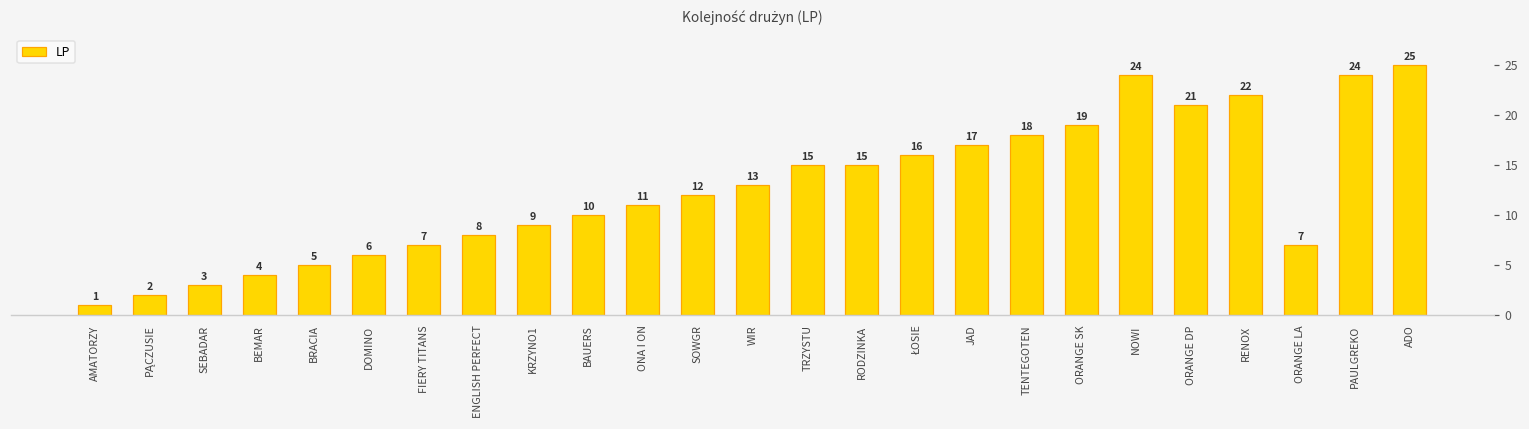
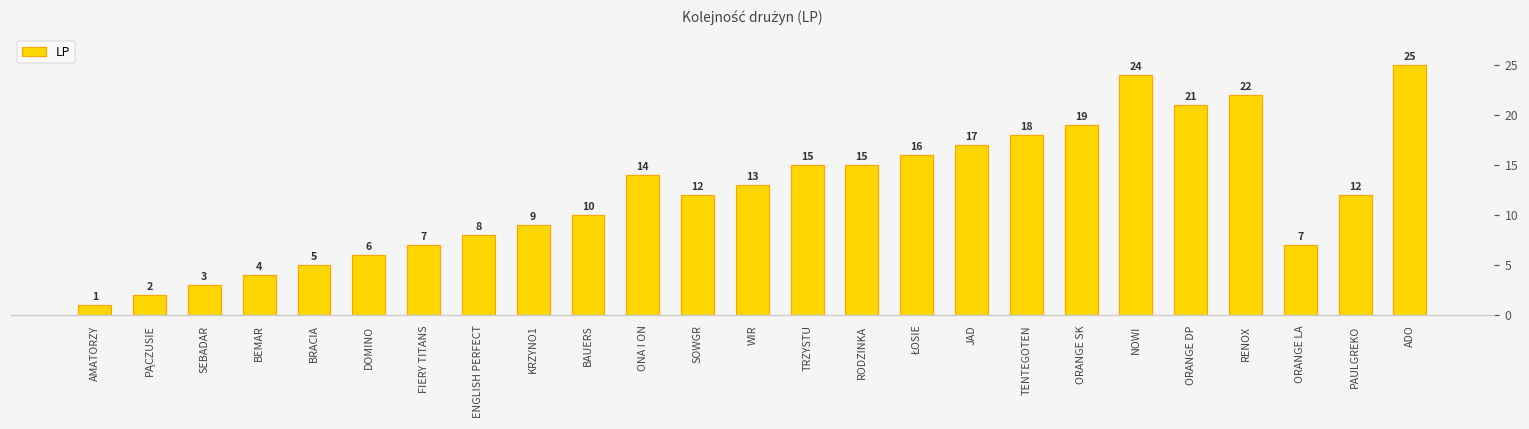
  {
    "AMATORZY": 1,
    "PĄCZUSIE": 2,
    "SEBADAR": 3,
    "BEMAR": 4,
    "BRACIA": 5,
    "DOMINO": 6,
    "FIERY TITANS": 7,
    "ENGLISH PERFECT": 8,
    "KRZYNO1": 9,
    "BAUERS": 10,
-   "ONA I ON": 11,
+   "ONA I ON": 14,
    "SOWGR": 12,
    "WIR": 13,
    "TRZYSTU": 15,
    "RODZINKA": 15,
    "ŁOSIE": 16,
    "JAD": 17,
    "TENTEGOTEN": 18,
    "ORANGE SK": 19,
    "NOWI": 24,
    "ORANGE DP": 21,
    "RENOX": 22,
    "ORANGE LA": 7,
-   "PAULGREKO": 24,
+   "PAULGREKO": 12,
    "ADO": 25
  }
